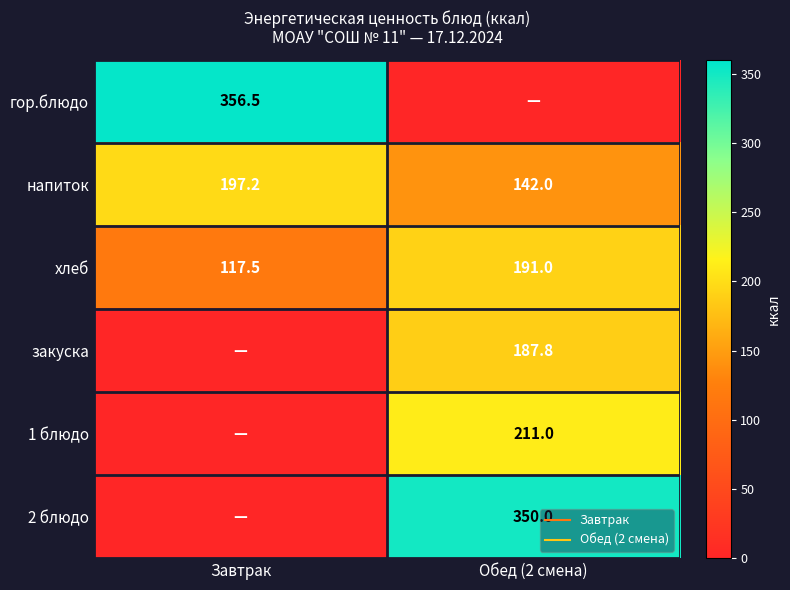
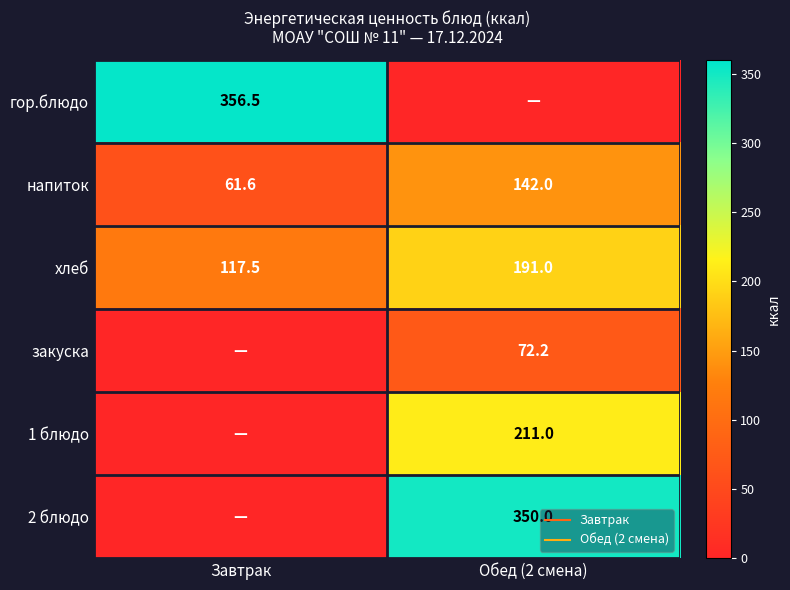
  {
    "гор.блюдо": {
      "Завтрак": 356.5
    },
    "напиток": {
-     "Завтрак": 197.2,
+     "Завтрак": 61.6,
      "Обед (2 смена)": 142.0
    },
    "хлеб": {
      "Завтрак": 117.5,
      "Обед (2 смена)": 191.0
    },
    "закуска": {
-     "Обед (2 смена)": 187.8
+     "Обед (2 смена)": 72.2
    },
    "1 блюдо": {
      "Обед (2 смена)": 211.0
    }
  }
